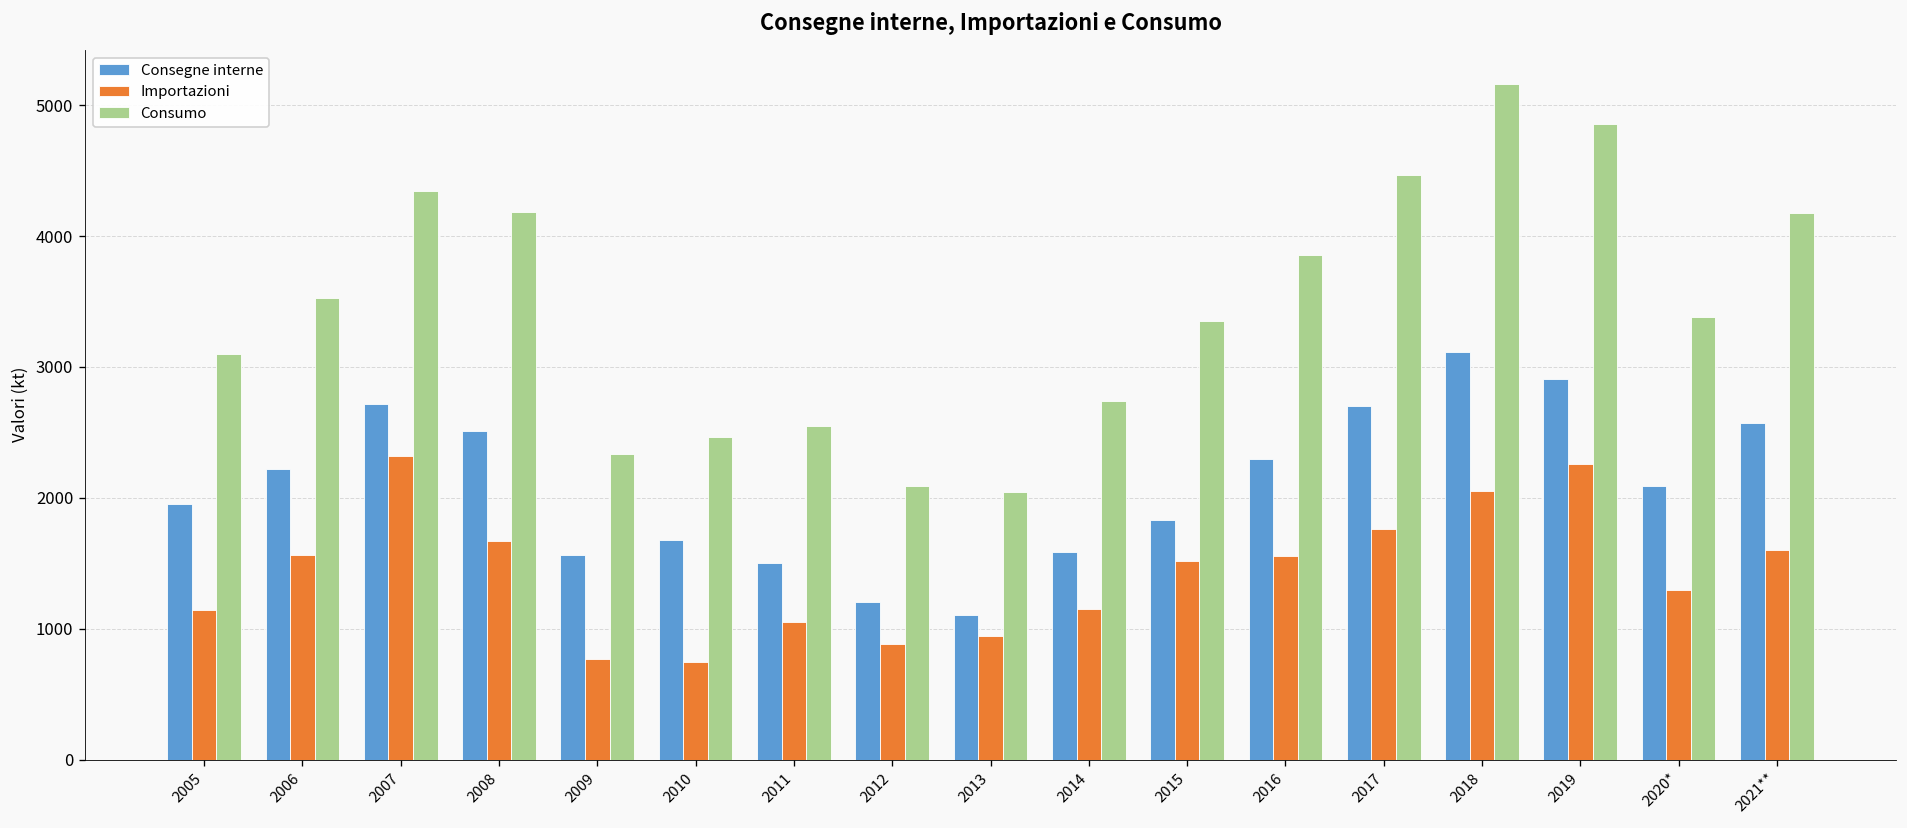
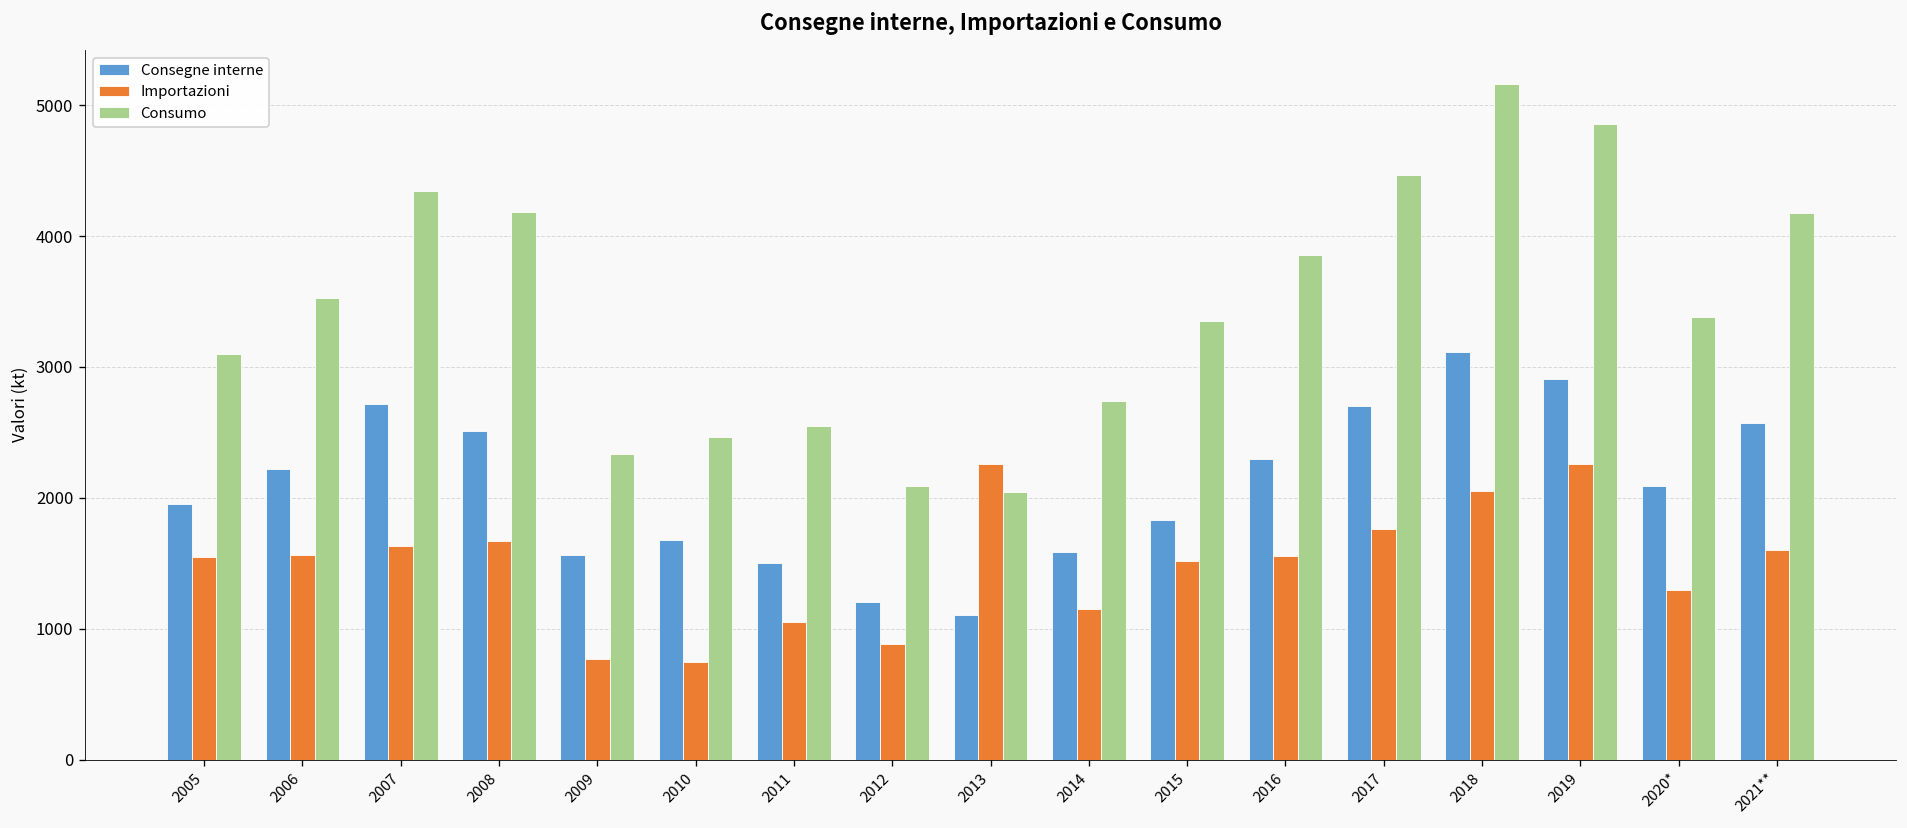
  {
    "Consegne interne": {
      "2005": 1950,
      "2006": 2220,
      "2007": 2720,
      "2008": 2510,
      "2009": 1570,
      "2010": 1680,
      "2011": 1500,
      "2012": 1210,
      "2013": 1100,
      "2014": 1590,
      "2015": 1830,
      "2016": 2300,
      "2017": 2700,
      "2018": 3110,
      "2019": 2910,
      "2020*": 2090,
      "2021**": 2580
    },
    "Importazioni": {
-     "2005": 1150,
+     "2005": 1550,
      "2006": 1560,
-     "2007": 2320,
+     "2007": 1630,
      "2008": 1670,
      "2009": 770,
      "2010": 750,
      "2011": 1050,
      "2012": 880,
-     "2013": 940,
+     "2013": 2260,
      "2014": 1150,
      "2015": 1520,
      "2016": 1560,
      "2017": 1760,
      "2018": 2050,
      "2019": 2260,
      "2020*": 1300,
      "2021**": 1600
    },
    "Consumo": {
      "2005": 3100,
      "2006": 3530,
      "2007": 4350,
      "2008": 4180,
      "2009": 2330,
      "2010": 2470,
      "2011": 2550,
      "2012": 2090,
      "2013": 2050,
      "2014": 2740,
      "2015": 3350,
      "2016": 3860,
      "2017": 4460,
      "2018": 5160,
      "2019": 4860,
      "2020*": 3390,
      "2021**": 4180
    }
  }
